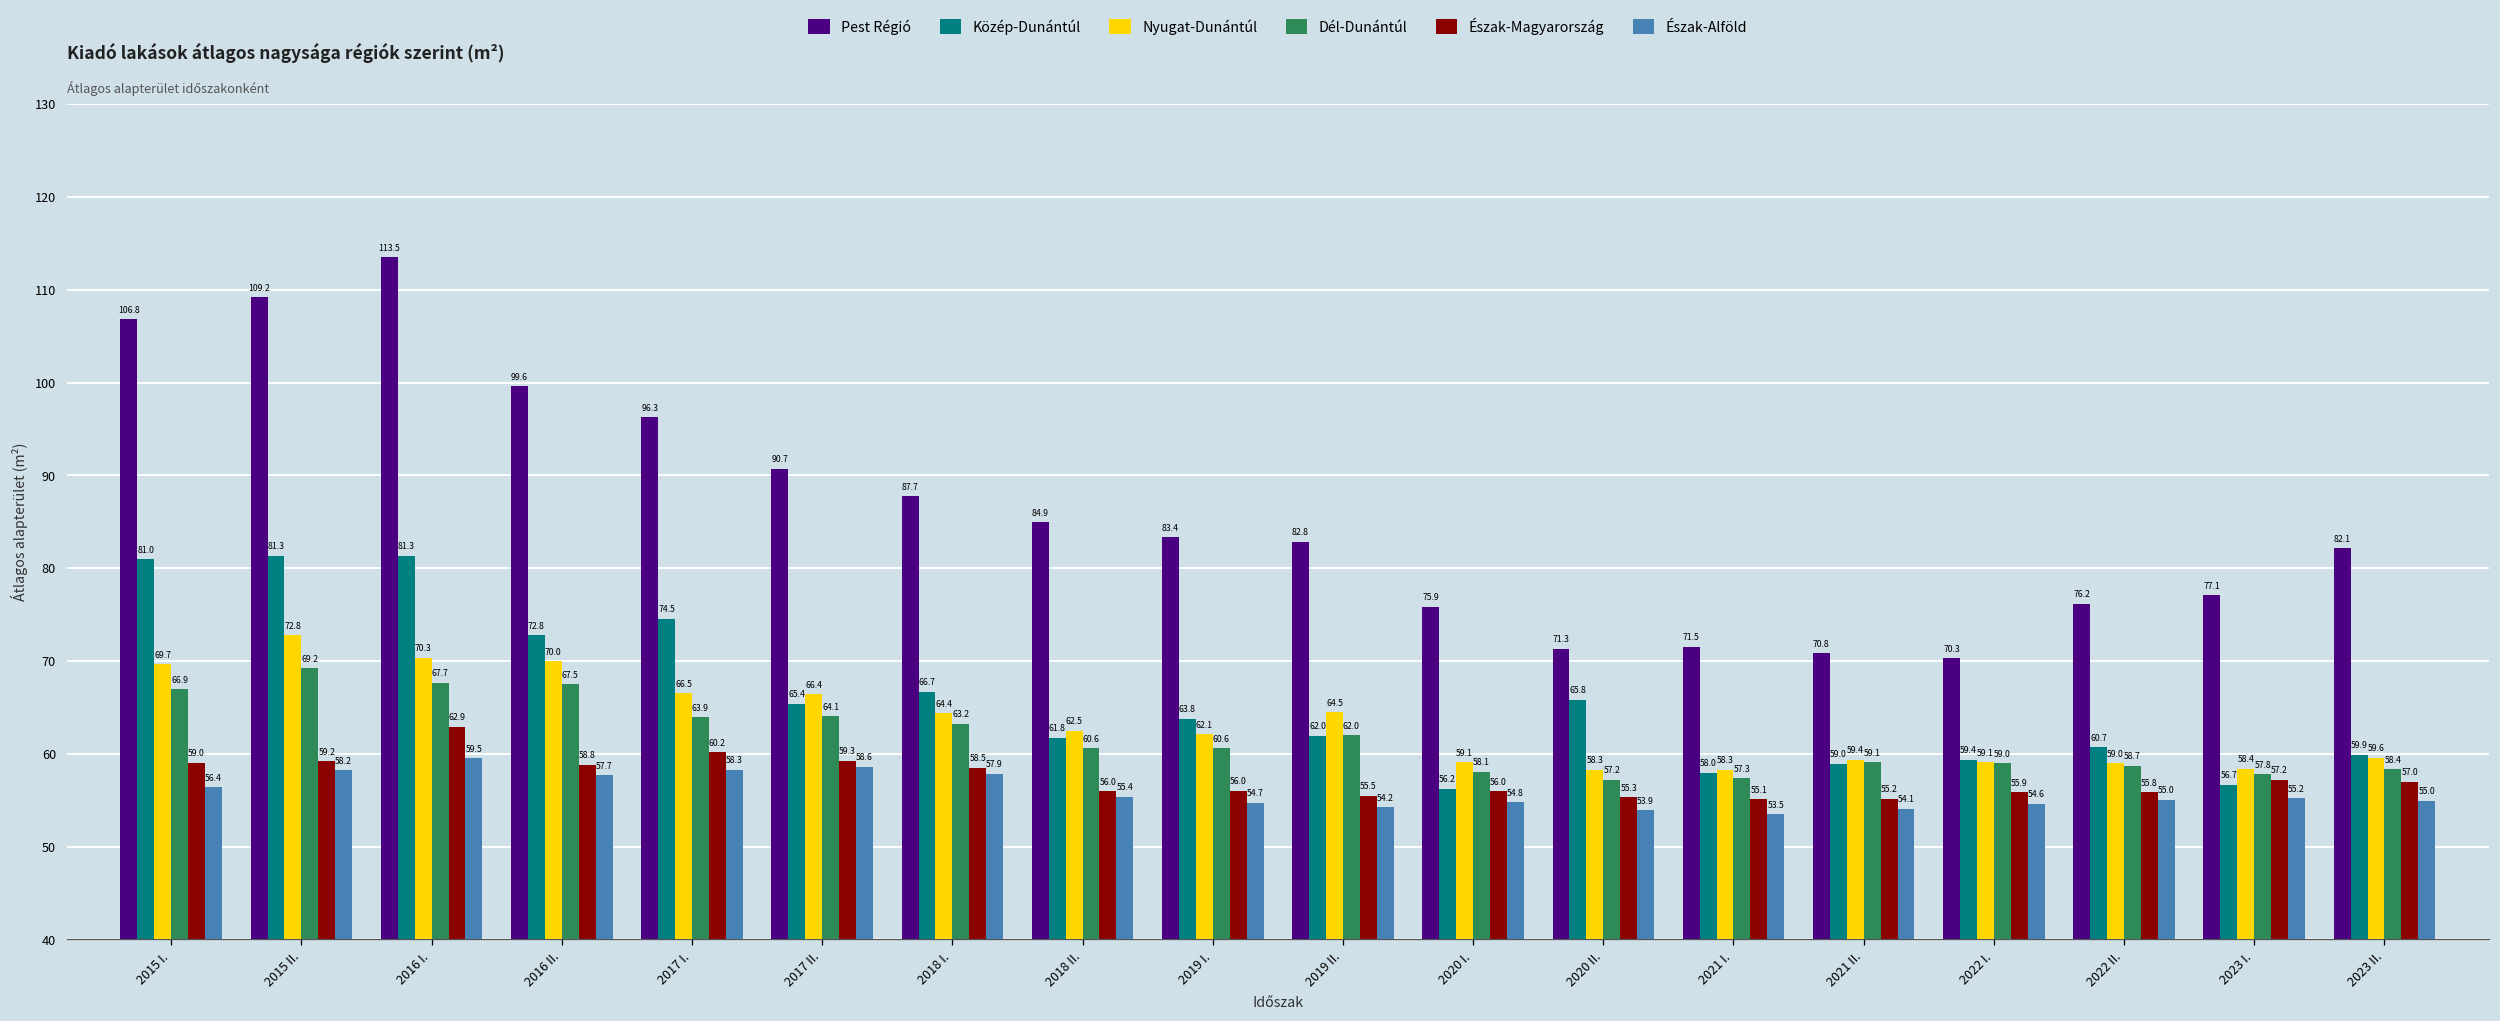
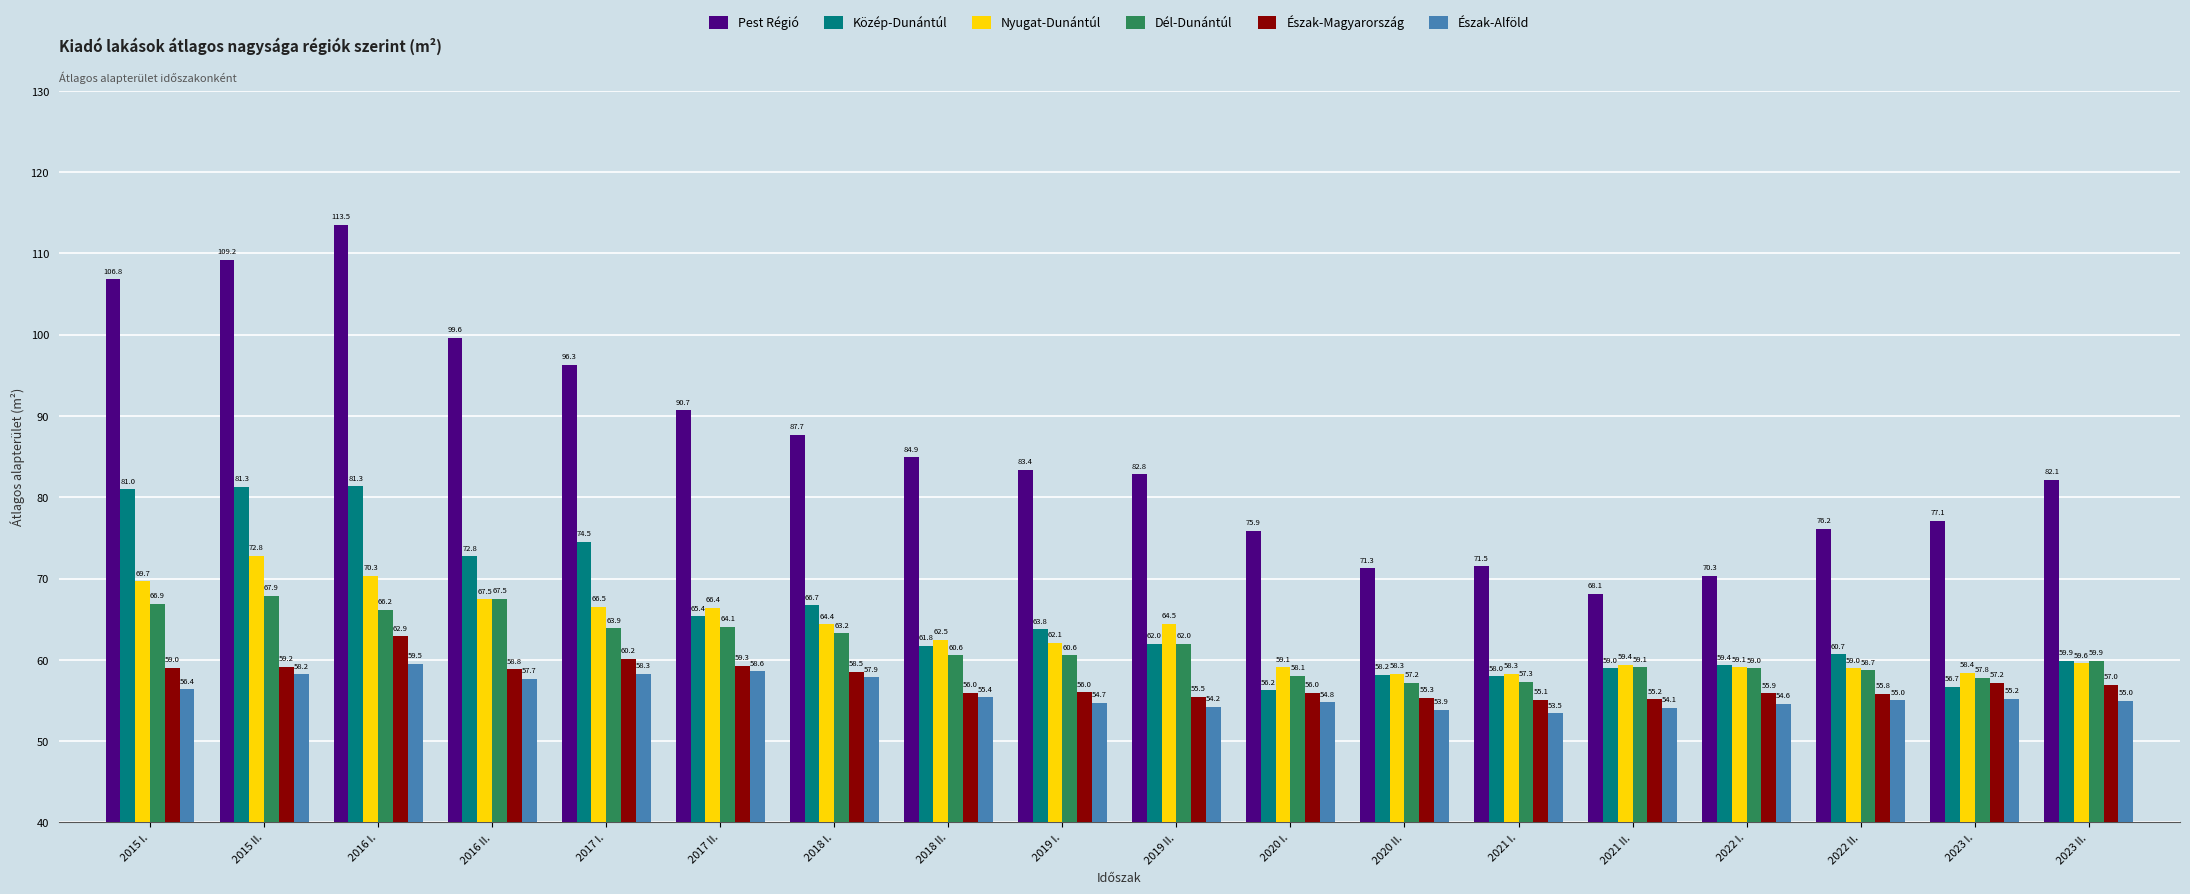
  {
    "Pest Régió": {
      "2015 I.": 106.8,
      "2015 II.": 109.2,
      "2016 I.": 113.5,
      "2016 II.": 99.6,
      "2017 I.": 96.3,
      "2017 II.": 90.7,
      "2018 I.": 87.7,
      "2018 II.": 84.9,
      "2019 I.": 83.4,
      "2019 II.": 82.8,
      "2020 I.": 75.9,
      "2020 II.": 71.3,
      "2021 I.": 71.5,
-     "2021 II.": 70.8,
+     "2021 II.": 68.1,
      "2022 I.": 70.3,
      "2022 II.": 76.2,
      "2023 I.": 77.1,
      "2023 II.": 82.1
    },
    "Közép-Dunántúl": {
      "2015 I.": 81.0,
      "2015 II.": 81.3,
      "2016 I.": 81.3,
      "2016 II.": 72.8,
      "2017 I.": 74.5,
      "2017 II.": 65.4,
      "2018 I.": 66.7,
      "2018 II.": 61.8,
      "2019 I.": 63.8,
      "2019 II.": 62.0,
      "2020 I.": 56.2,
-     "2020 II.": 65.8,
+     "2020 II.": 58.2,
      "2021 I.": 58.0,
      "2021 II.": 59.0,
      "2022 I.": 59.4,
      "2022 II.": 60.7,
      "2023 I.": 56.7,
      "2023 II.": 59.9
    },
    "Nyugat-Dunántúl": {
      "2015 I.": 69.7,
      "2015 II.": 72.8,
      "2016 I.": 70.3,
-     "2016 II.": 70.0,
+     "2016 II.": 67.5,
      "2017 I.": 66.5,
      "2017 II.": 66.4,
      "2018 I.": 64.4,
      "2018 II.": 62.5,
      "2019 I.": 62.1,
      "2019 II.": 64.5,
      "2020 I.": 59.1,
      "2020 II.": 58.3,
      "2021 I.": 58.3,
      "2021 II.": 59.4,
      "2022 I.": 59.1,
      "2022 II.": 59.0,
      "2023 I.": 58.4,
      "2023 II.": 59.6
    },
    "Dél-Dunántúl": {
      "2015 I.": 66.9,
-     "2015 II.": 69.2,
-     "2016 I.": 67.7,
+     "2015 II.": 67.9,
+     "2016 I.": 66.2,
      "2016 II.": 67.5,
      "2017 I.": 63.9,
      "2017 II.": 64.1,
      "2018 I.": 63.2,
      "2018 II.": 60.6,
      "2019 I.": 60.6,
      "2019 II.": 62.0,
      "2020 I.": 58.1,
      "2020 II.": 57.2,
      "2021 I.": 57.3,
      "2021 II.": 59.1,
      "2022 I.": 59.0,
      "2022 II.": 58.7,
      "2023 I.": 57.8,
-     "2023 II.": 58.4
+     "2023 II.": 59.9
    },
    "Észak-Magyarország": {
      "2015 I.": 59.0,
      "2015 II.": 59.2,
      "2016 I.": 62.9,
      "2016 II.": 58.8,
      "2017 I.": 60.2,
      "2017 II.": 59.3,
      "2018 I.": 58.5,
      "2018 II.": 56.0,
      "2019 I.": 56.0,
      "2019 II.": 55.5,
      "2020 I.": 56.0,
      "2020 II.": 55.3,
      "2021 I.": 55.1,
      "2021 II.": 55.2,
      "2022 I.": 55.9,
      "2022 II.": 55.8,
      "2023 I.": 57.2,
      "2023 II.": 57.0
    },
    "Észak-Alföld": {
      "2015 I.": 56.4,
      "2015 II.": 58.2,
      "2016 I.": 59.5,
      "2016 II.": 57.7,
      "2017 I.": 58.3,
      "2017 II.": 58.6,
      "2018 I.": 57.9,
      "2018 II.": 55.4,
      "2019 I.": 54.7,
      "2019 II.": 54.2,
      "2020 I.": 54.8,
      "2020 II.": 53.9,
      "2021 I.": 53.5,
      "2021 II.": 54.1,
      "2022 I.": 54.6,
      "2022 II.": 55.0,
      "2023 I.": 55.2,
      "2023 II.": 55.0
    }
  }
